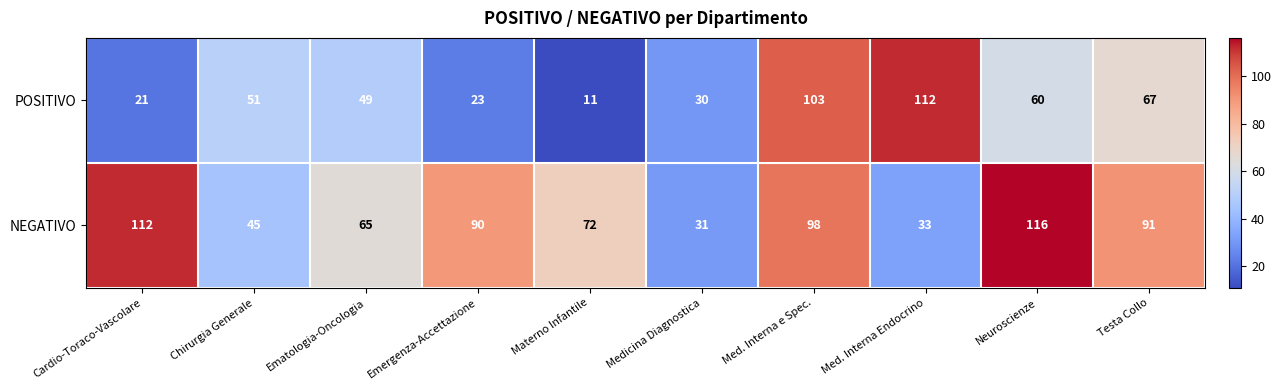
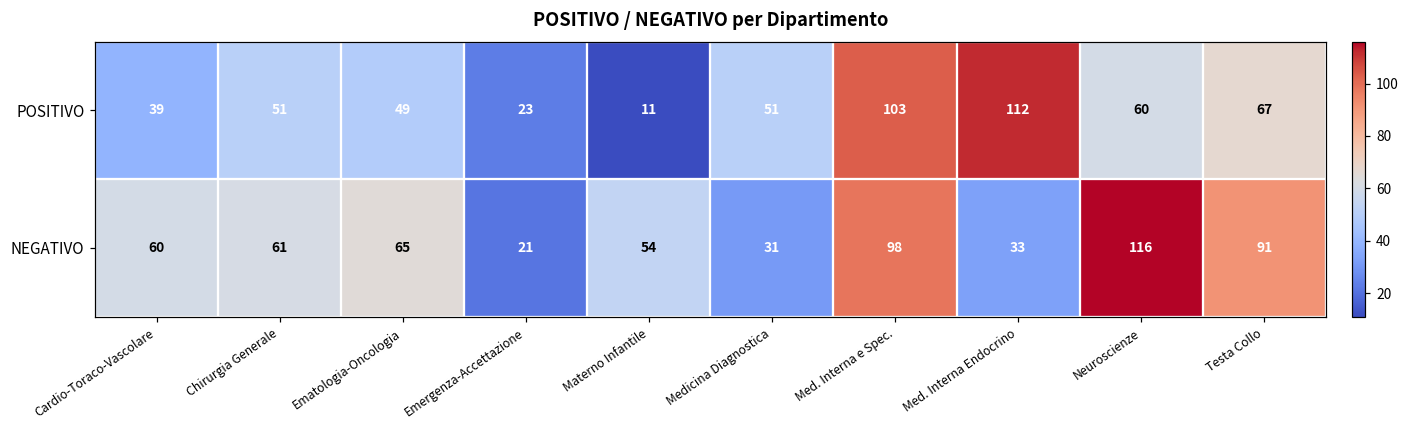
  {
    "POSITIVO": {
-     "Cardio-Toraco-Vascolare": 21,
+     "Cardio-Toraco-Vascolare": 39,
      "Chirurgia Generale": 51,
      "Ematologia-Oncologia": 49,
      "Emergenza-Accettazione": 23,
      "Materno Infantile": 11,
-     "Medicina Diagnostica": 30,
+     "Medicina Diagnostica": 51,
      "Med. Interna e Spec.": 103,
      "Med. Interna Endocrino": 112,
      "Neuroscienze": 60,
      "Testa Collo": 67
    },
    "NEGATIVO": {
-     "Cardio-Toraco-Vascolare": 112,
-     "Chirurgia Generale": 45,
+     "Cardio-Toraco-Vascolare": 60,
+     "Chirurgia Generale": 61,
      "Ematologia-Oncologia": 65,
-     "Emergenza-Accettazione": 90,
-     "Materno Infantile": 72,
+     "Emergenza-Accettazione": 21,
+     "Materno Infantile": 54,
      "Medicina Diagnostica": 31,
      "Med. Interna e Spec.": 98,
      "Med. Interna Endocrino": 33,
      "Neuroscienze": 116,
      "Testa Collo": 91
    }
  }
